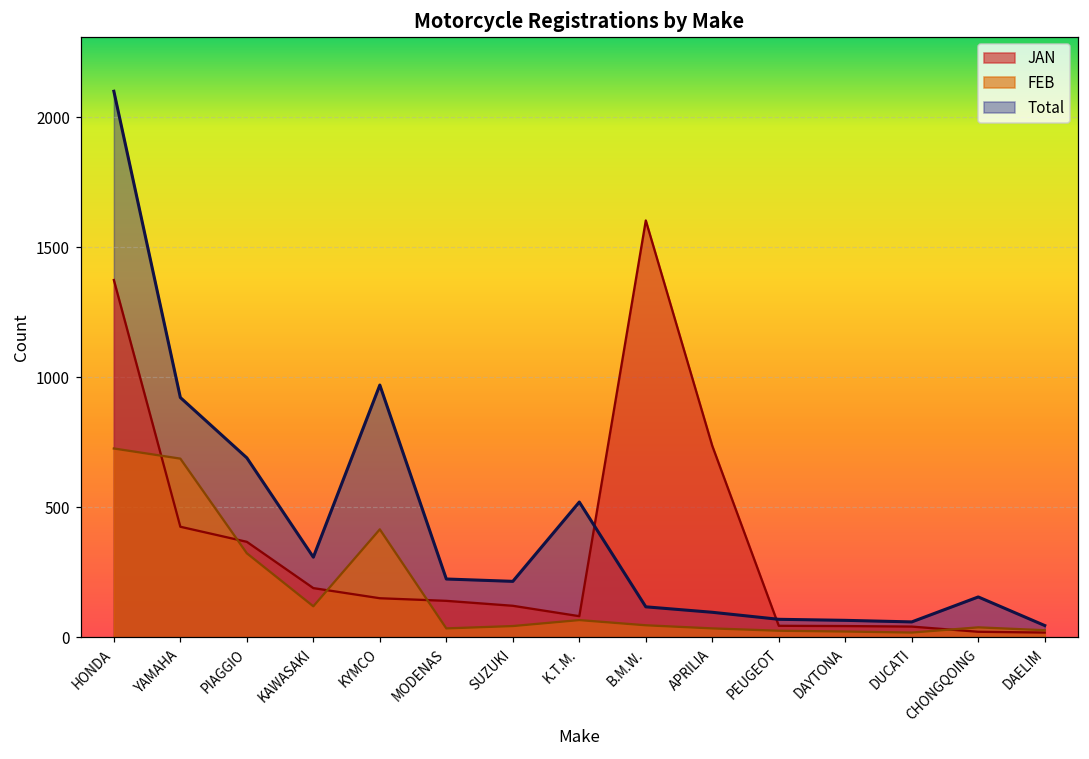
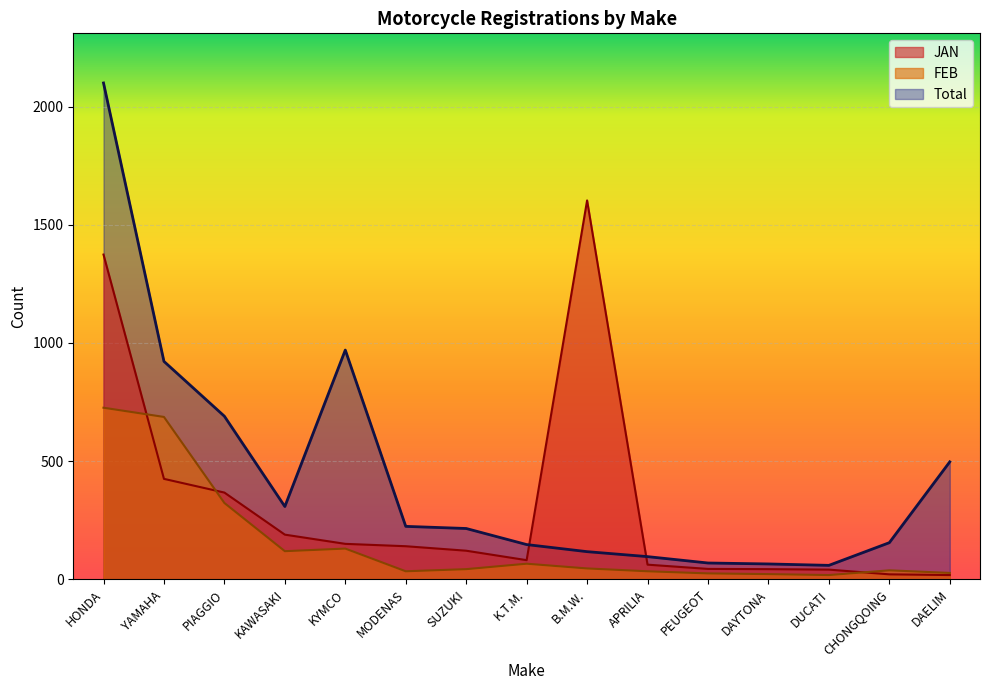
  {
    "JAN": {
      "HONDA": 1370,
      "YAMAHA": 430,
      "PIAGGIO": 370,
      "KAWASAKI": 190,
      "KYMCO": 150,
      "MODENAS": 140,
      "SUZUKI": 120,
      "K.T.M.": 80,
      "B.M.W.": 1600,
-     "APRILIA": 740,
+     "APRILIA": 60,
      "PEUGEOT": 40,
      "DAYTONA": 40,
      "DUCATI": 40,
      "CHONGQOING": 20
    },
    "FEB": {
      "HONDA": 730,
      "YAMAHA": 690,
      "PIAGGIO": 320,
      "KAWASAKI": 120,
-     "KYMCO": 420,
+     "KYMCO": 130,
      "MODENAS": 30,
      "SUZUKI": 40,
      "K.T.M.": 70,
      "B.M.W.": 50,
      "APRILIA": 30,
      "PEUGEOT": 30,
      "DAYTONA": 20,
      "DUCATI": 20,
      "CHONGQOING": 40
    },
    "Total": {
      "HONDA": 2100,
      "YAMAHA": 920,
      "PIAGGIO": 690,
      "KAWASAKI": 310,
      "KYMCO": 970,
      "MODENAS": 220,
      "SUZUKI": 220,
-     "K.T.M.": 520,
+     "K.T.M.": 150,
      "B.M.W.": 120,
      "APRILIA": 100,
      "PEUGEOT": 70,
      "DAYTONA": 70,
      "DUCATI": 60,
      "CHONGQOING": 160,
-     "DAELIM": 50
+     "DAELIM": 500
    }
  }
